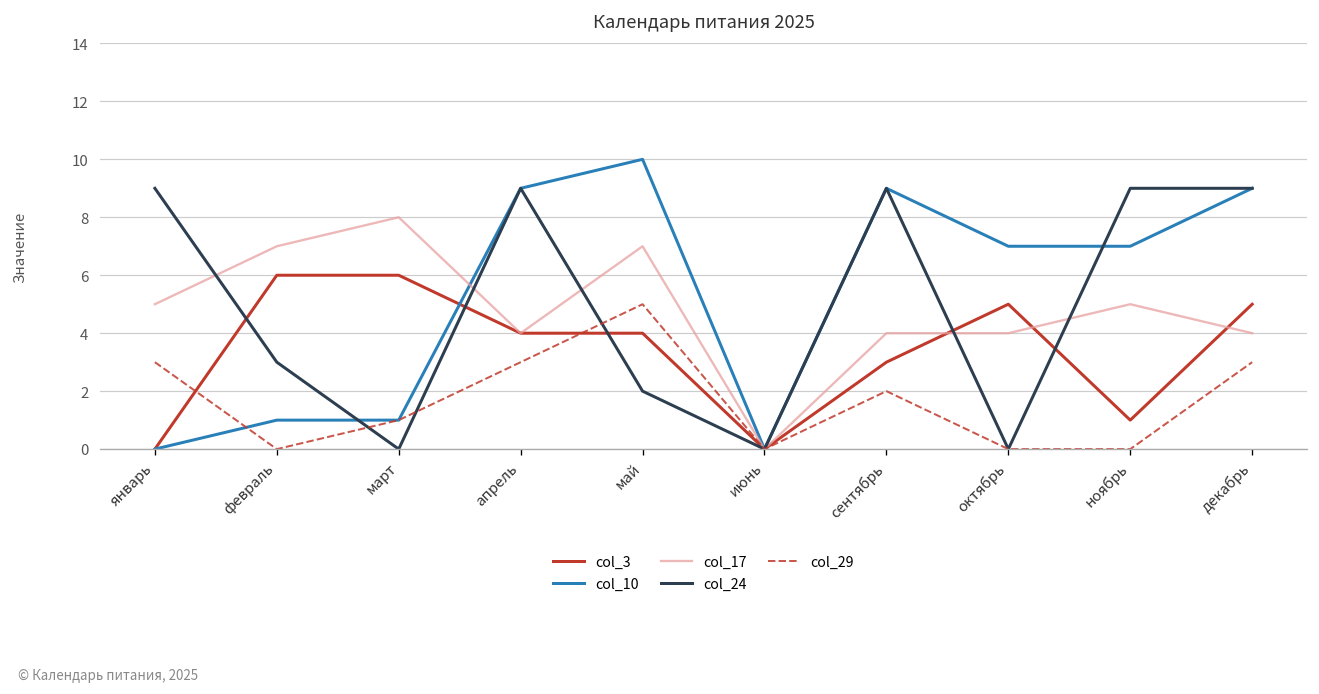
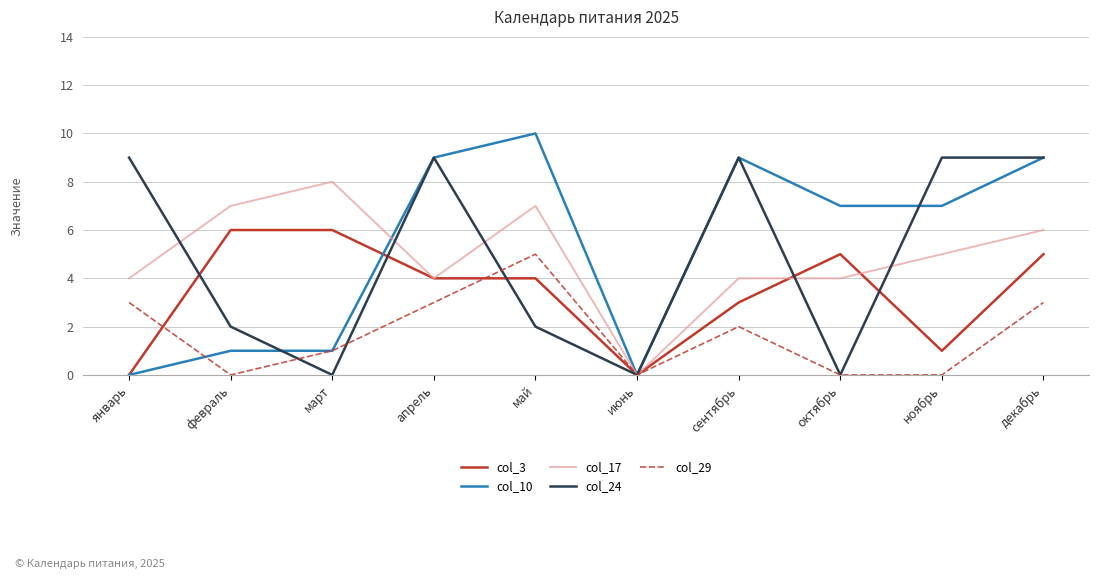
  {
    "col_10": {
      "февраль": 1,
      "май": 10,
      "октябрь": 7,
      "ноябрь": 7
    },
    "col_17": {
-     "январь": 5,
+     "январь": 4,
      "февраль": 7,
      "март": 8,
      "май": 7,
      "сентябрь": 4,
      "октябрь": 4,
      "ноябрь": 5,
-     "декабрь": 4
+     "декабрь": 6
    },
    "col_24": {
      "январь": 9,
-     "февраль": 3,
+     "февраль": 2,
      "март": 0,
      "май": 2,
      "ноябрь": 9
    }
  }
